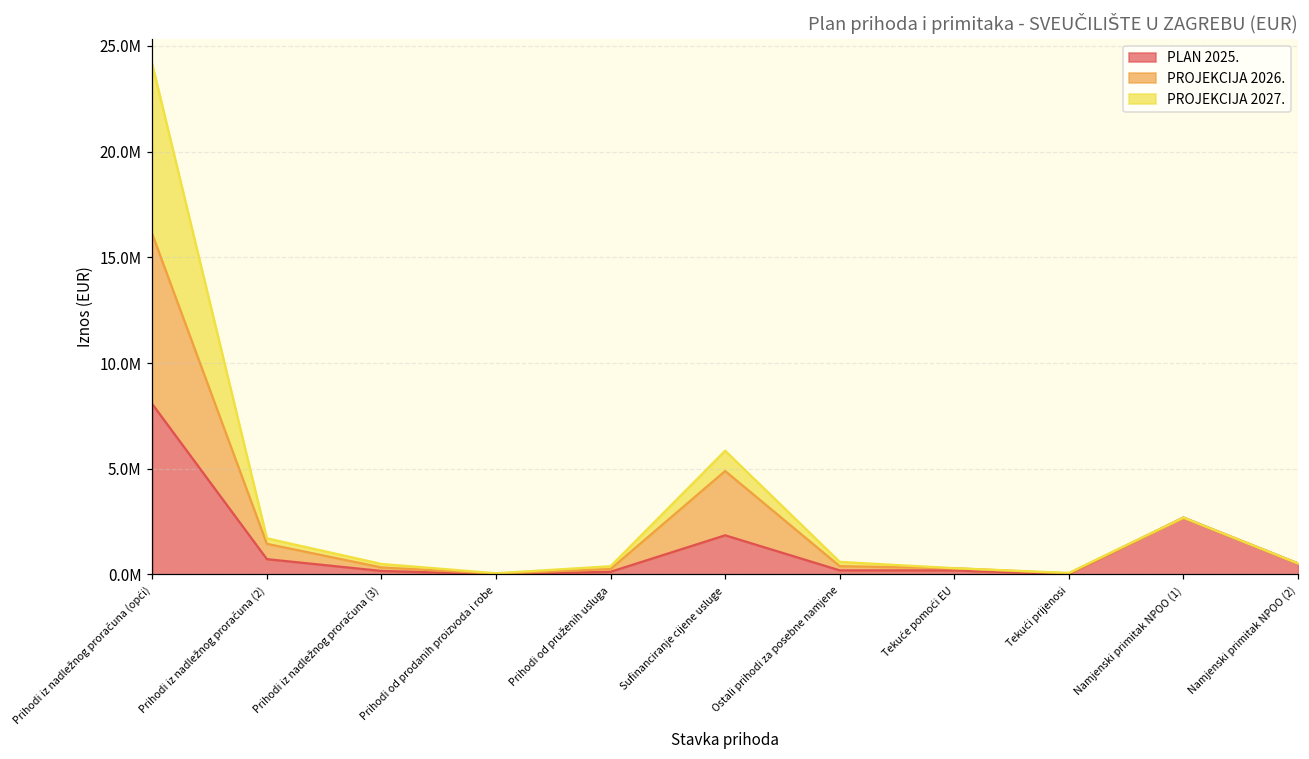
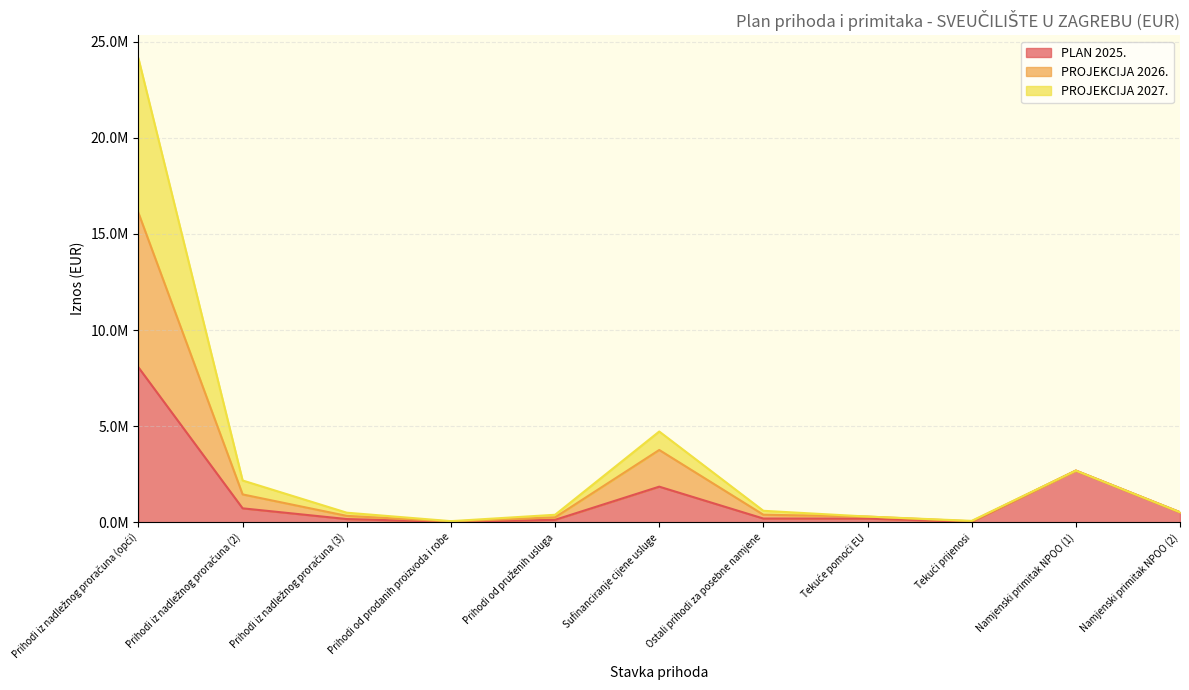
  {
    "PLAN 2025.": {
      "Prihodi iz nadležnog proračuna (opći)": 8100000,
      "Prihodi iz nadležnog proračuna (2)": 700000,
      "Prihodi iz nadležnog proračuna (3)": 200000,
      "Sufinanciranje cijene usluge": 1900000,
      "Ostali prihodi za posebne namjene": 200000
    },
    "PROJEKCIJA 2026.": {
      "Prihodi iz nadležnog proračuna (opći)": 8000000,
      "Prihodi iz nadležnog proračuna (2)": 700000,
      "Prihodi iz nadležnog proračuna (3)": 200000,
-     "Sufinanciranje cijene usluge": 3000000,
+     "Sufinanciranje cijene usluge": 1900000,
      "Ostali prihodi za posebne namjene": 200000
    },
    "PROJEKCIJA 2027.": {
      "Prihodi iz nadležnog proračuna (opći)": 8000000,
-     "Prihodi iz nadležnog proračuna (2)": 300000,
+     "Prihodi iz nadležnog proračuna (2)": 700000,
      "Prihodi iz nadležnog proračuna (3)": 200000,
      "Sufinanciranje cijene usluge": 1000000,
      "Ostali prihodi za posebne namjene": 200000
    }
  }
